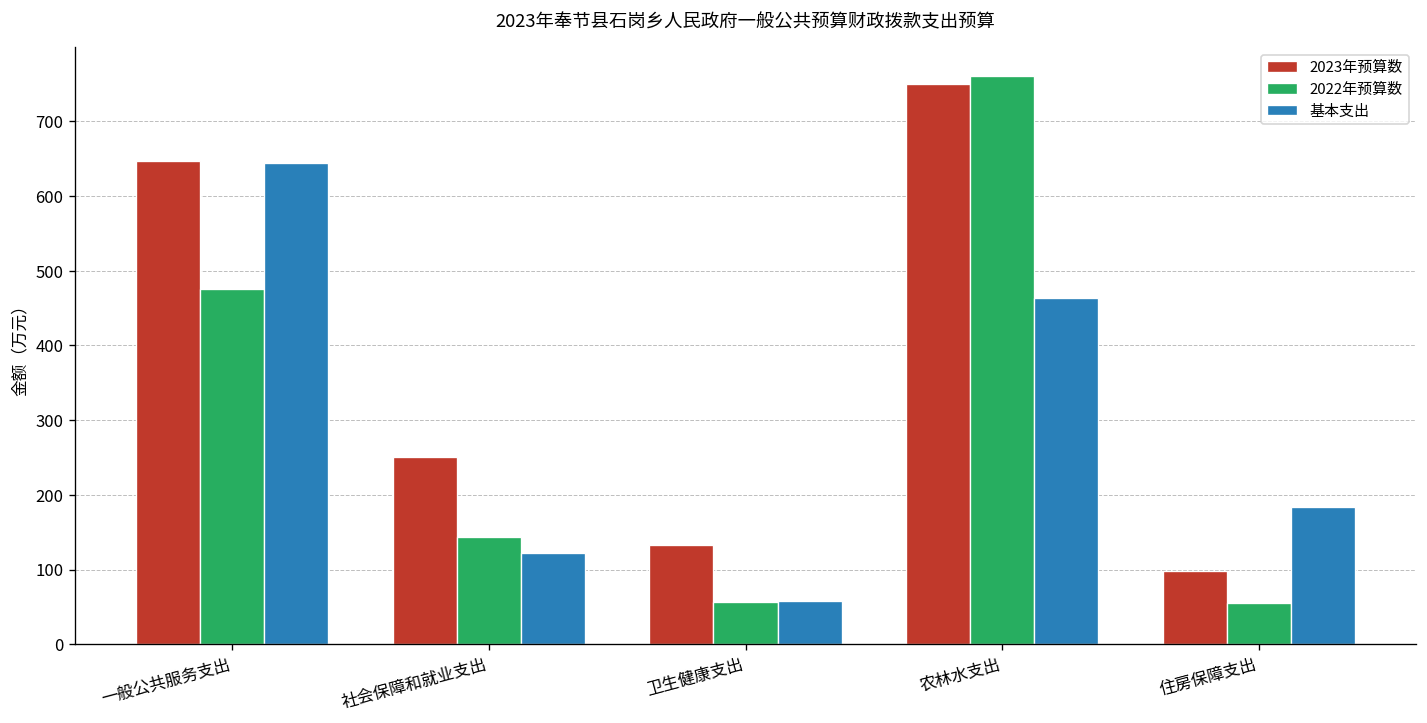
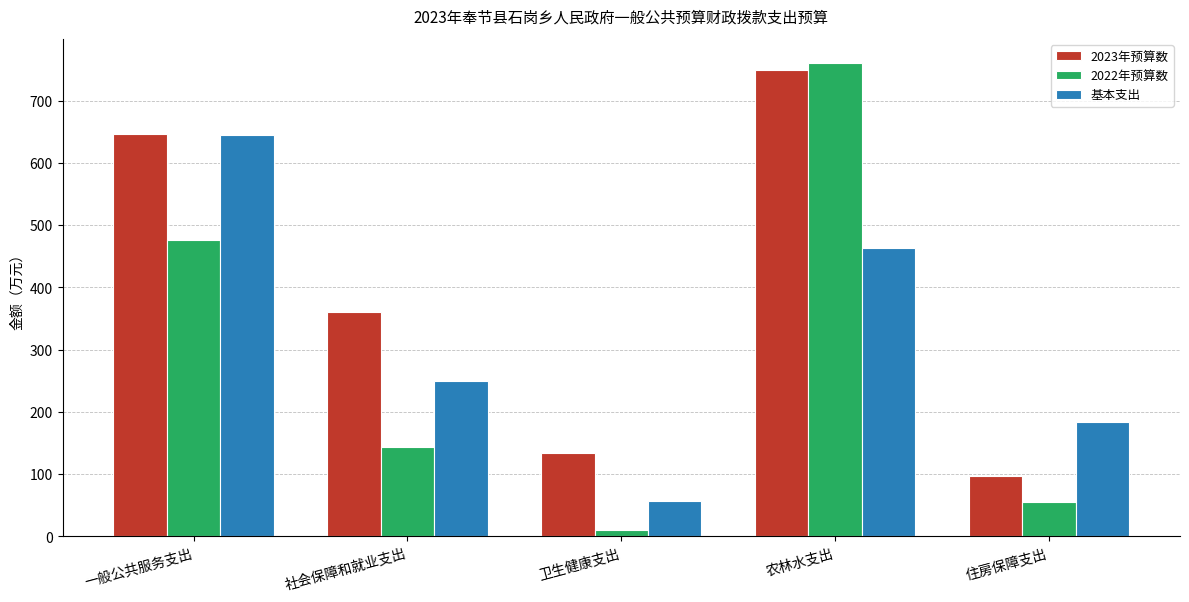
  {
    "2023年预算数": {
      "一般公共服务支出": 650,
-     "社会保障和就业支出": 250,
+     "社会保障和就业支出": 360,
      "卫生健康支出": 130,
      "农林水支出": 750,
      "住房保障支出": 100
    },
    "2022年预算数": {
      "一般公共服务支出": 480,
      "社会保障和就业支出": 140,
-     "卫生健康支出": 60,
+     "卫生健康支出": 10,
      "农林水支出": 760,
      "住房保障支出": 60
    },
    "基本支出": {
      "一般公共服务支出": 640,
-     "社会保障和就业支出": 120,
+     "社会保障和就业支出": 250,
      "卫生健康支出": 60,
      "农林水支出": 460,
      "住房保障支出": 180
    }
  }
